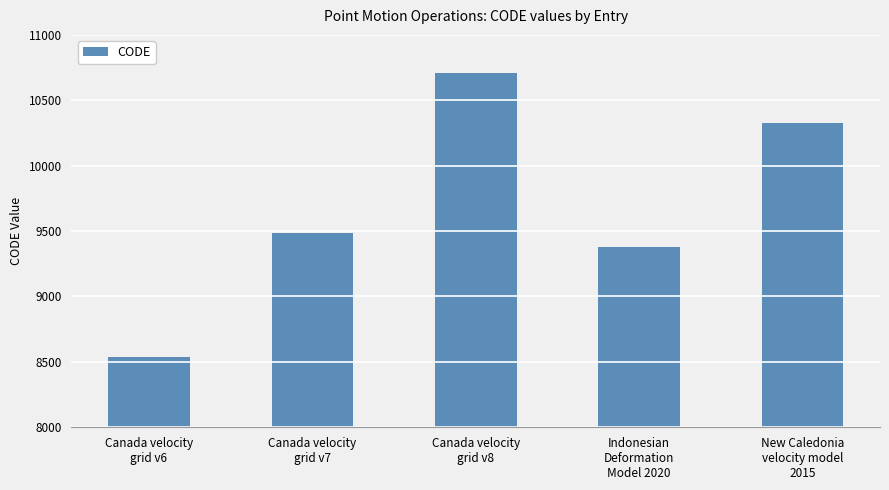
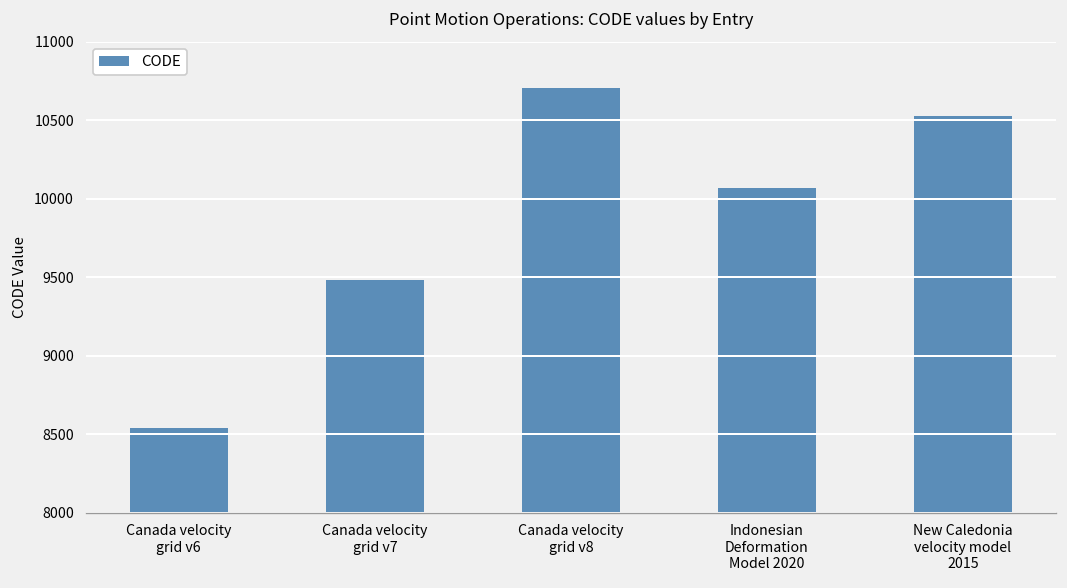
  {
    "Canada velocity grid v6": 8540,
    "Canada velocity grid v7": 9480,
    "Canada velocity grid v8": 10710,
-   "Indonesian Deformation Model 2020": 9380,
-   "New Caledonia velocity model 2015": 10320
+   "Indonesian Deformation Model 2020": 10070,
+   "New Caledonia velocity model 2015": 10530
  }
